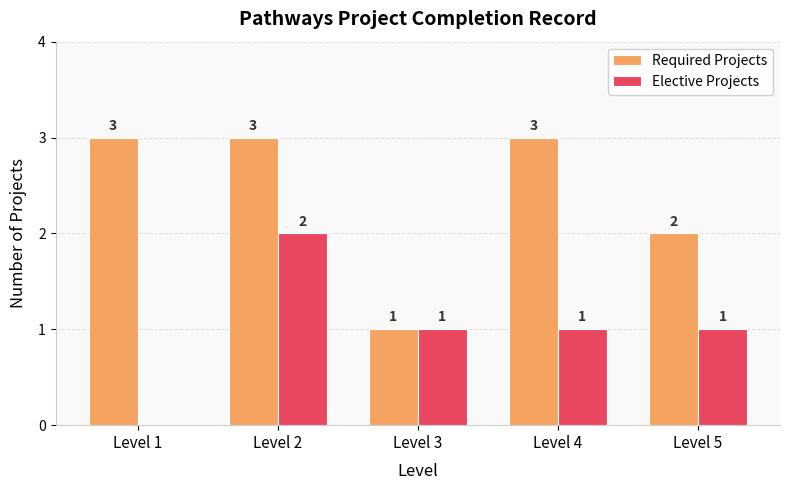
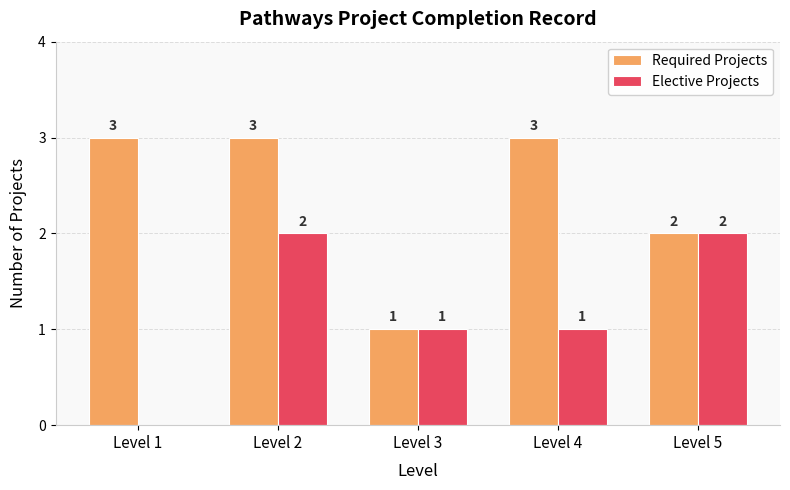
  {
    "Required Projects": {
      "Level 1": 3,
      "Level 2": 3,
      "Level 3": 1,
      "Level 4": 3,
      "Level 5": 2
    },
    "Elective Projects": {
      "Level 2": 2,
      "Level 3": 1,
      "Level 4": 1,
-     "Level 5": 1
+     "Level 5": 2
    }
  }
